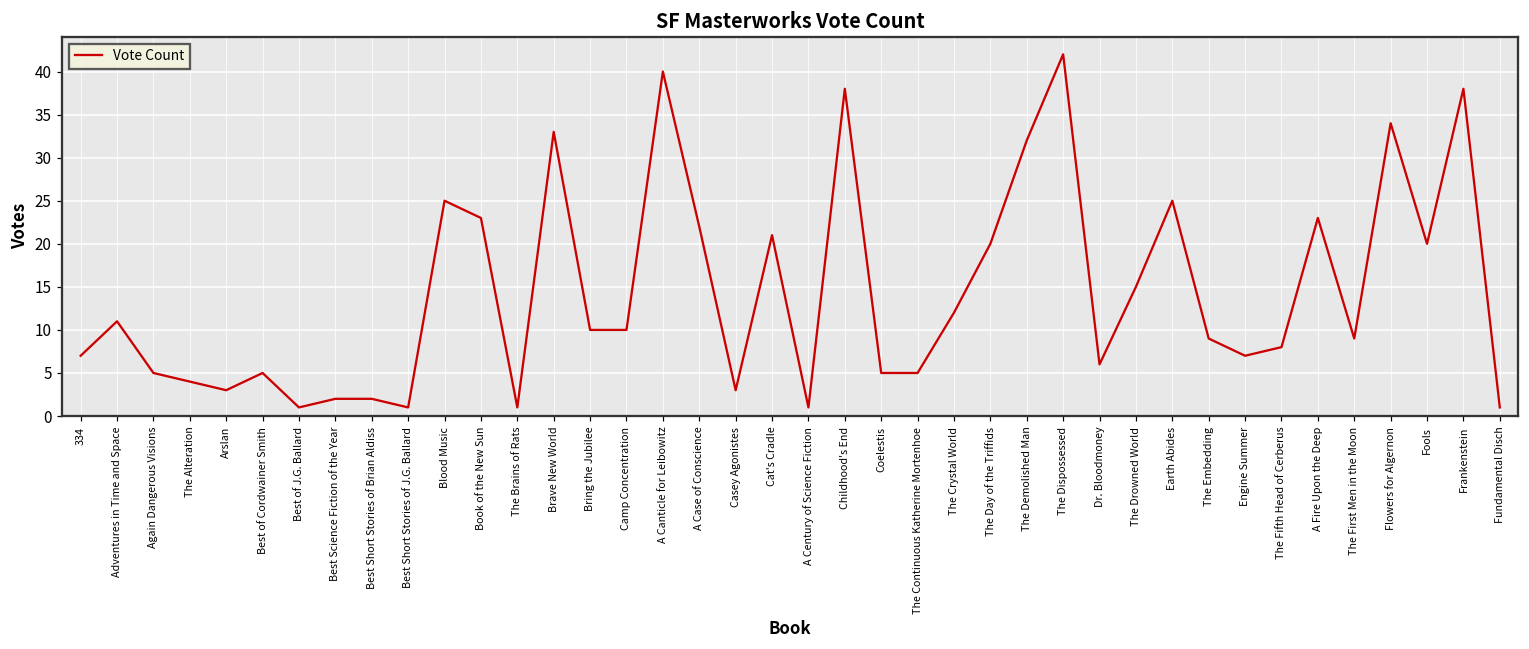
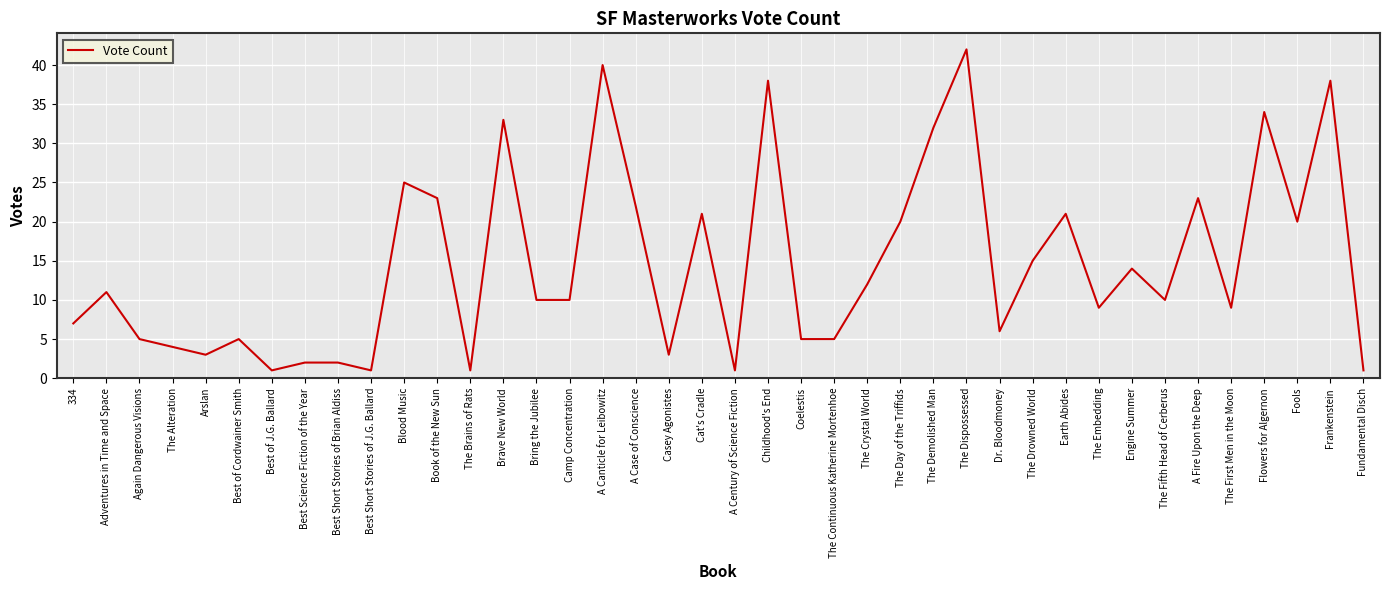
  {
    "334": 7,
    "Adventures in Time and Space": 11,
    "Again Dangerous Visions": 5,
    "The Alteration": 4,
    "Arslan": 3,
    "Best of Cordwainer Smith": 5,
    "Best of J.G. Ballard": 1,
    "Best Science Fiction of the Year": 2,
    "Best Short Stories of Brian Aldiss": 2,
    "Best Short Stories of J.G. Ballard": 1,
    "Blood Music": 25,
    "Book of the New Sun": 23,
    "The Brains of Rats": 1,
    "Brave New World": 33,
    "Bring the Jubilee": 10,
    "Camp Concentration": 10,
    "A Canticle for Leibowitz": 40,
    "A Case of Conscience": 22,
    "Casey Agonistes": 3,
    "Cat's Cradle": 21,
    "A Century of Science Fiction": 1,
    "Childhood's End": 38,
    "Coelestis": 5,
    "The Continuous Katherine Mortenhoe": 5,
    "The Crystal World": 12,
    "The Day of the Triffids": 20,
    "The Demolished Man": 32,
    "The Dispossessed": 42,
    "Dr. Bloodmoney": 6,
    "The Drowned World": 15,
-   "Earth Abides": 25,
+   "Earth Abides": 21,
    "The Embedding": 9,
-   "Engine Summer": 7,
-   "The Fifth Head of Cerberus": 8,
+   "Engine Summer": 14,
+   "The Fifth Head of Cerberus": 10,
    "A Fire Upon the Deep": 23,
    "The First Men in the Moon": 9,
    "Flowers for Algernon": 34,
    "Fools": 20,
    "Frankenstein": 38,
    "Fundamental Disch": 1
  }
